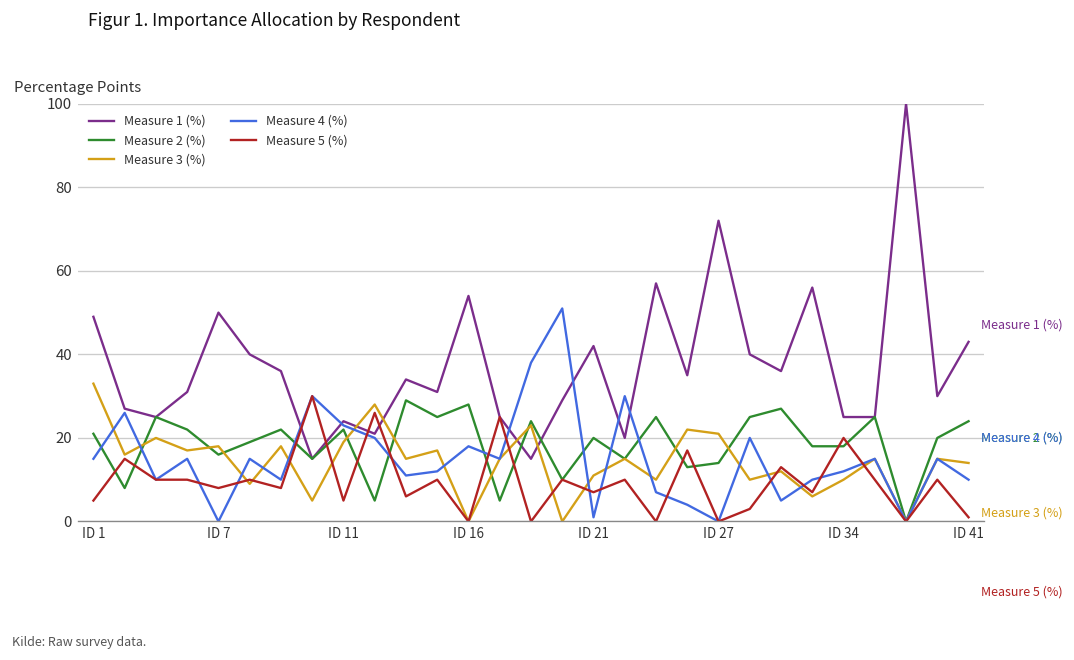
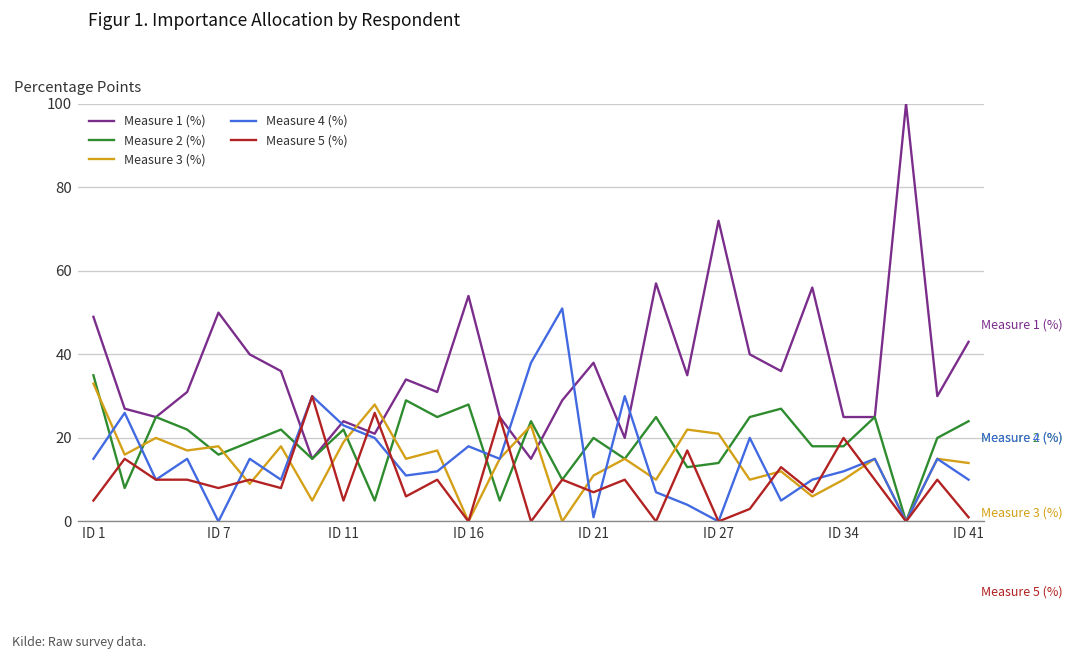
  {
    "Measure 1 (%)": {
      "ID 1": 49,
      "ID 7": 50,
      "ID 11": 24,
      "ID 16": 54,
-     "ID 21": 42,
+     "ID 21": 38,
      "ID 27": 72,
      "ID 34": 25
    },
    "Measure 2 (%)": {
-     "ID 1": 21,
+     "ID 1": 35,
      "ID 7": 16,
      "ID 11": 22,
      "ID 16": 28,
      "ID 21": 20,
      "ID 27": 14,
      "ID 34": 18
    },
    "Measure 3 (%)": {
      "ID 1": 33,
      "ID 7": 18,
      "ID 11": 19,
      "ID 21": 11,
      "ID 27": 21,
      "ID 34": 10,
      "ID 41": 14
    },
    "Measure 4 (%)": {
      "ID 1": 15,
      "ID 7": 0,
      "ID 11": 23,
      "ID 16": 18,
      "ID 21": 1,
      "ID 34": 12,
      "ID 41": 10
    },
    "Measure 5 (%)": {
      "ID 1": 5,
      "ID 7": 8,
      "ID 11": 5,
      "ID 21": 7,
      "ID 34": 20
    }
  }
